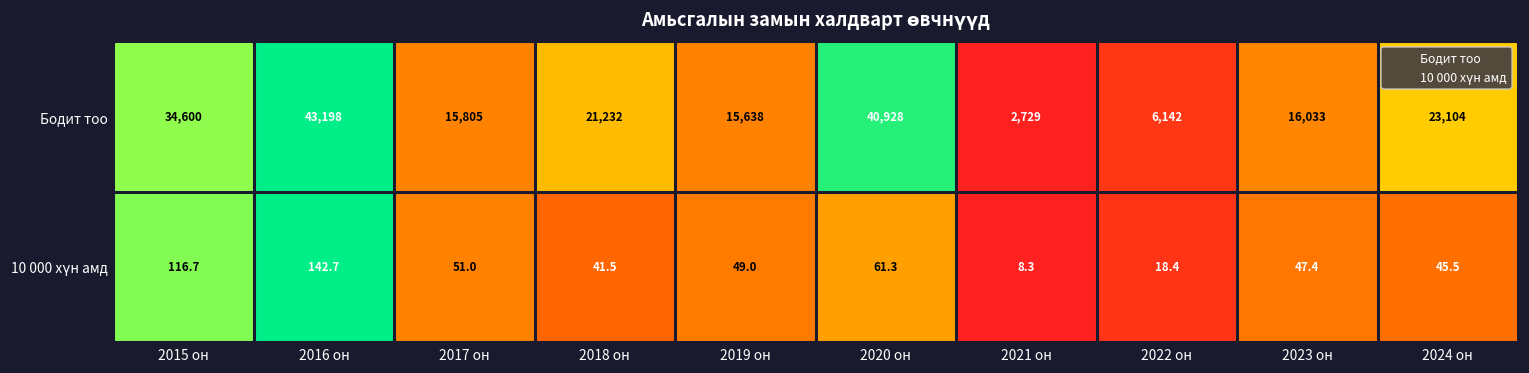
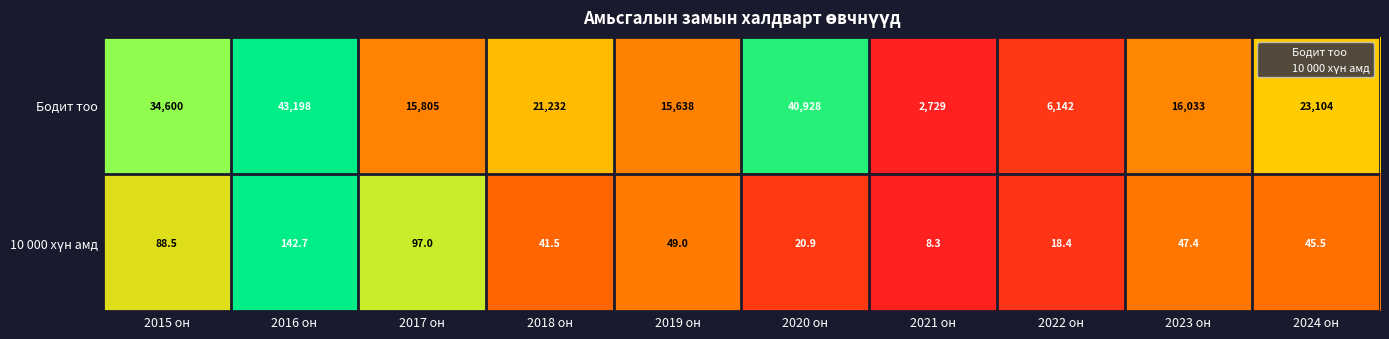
  {
    "Бодит тоо": {
      "2015 он": "34,600",
      "2016 он": "43,198",
      "2017 он": "15,805",
      "2018 он": "21,232",
      "2019 он": "15,638",
      "2020 он": "40,928",
      "2021 он": "2,729",
      "2022 он": "6,142",
      "2023 он": "16,033",
      "2024 он": "23,104"
    },
    "10 000 хүн амд": {
-     "2015 он": "116.7",
+     "2015 он": "88.5",
      "2016 он": "142.7",
-     "2017 он": "51.0",
+     "2017 он": "97.0",
      "2018 он": "41.5",
      "2019 он": "49.0",
-     "2020 он": "61.3",
+     "2020 он": "20.9",
      "2021 он": "8.3",
      "2022 он": "18.4",
      "2023 он": "47.4",
      "2024 он": "45.5"
    }
  }
